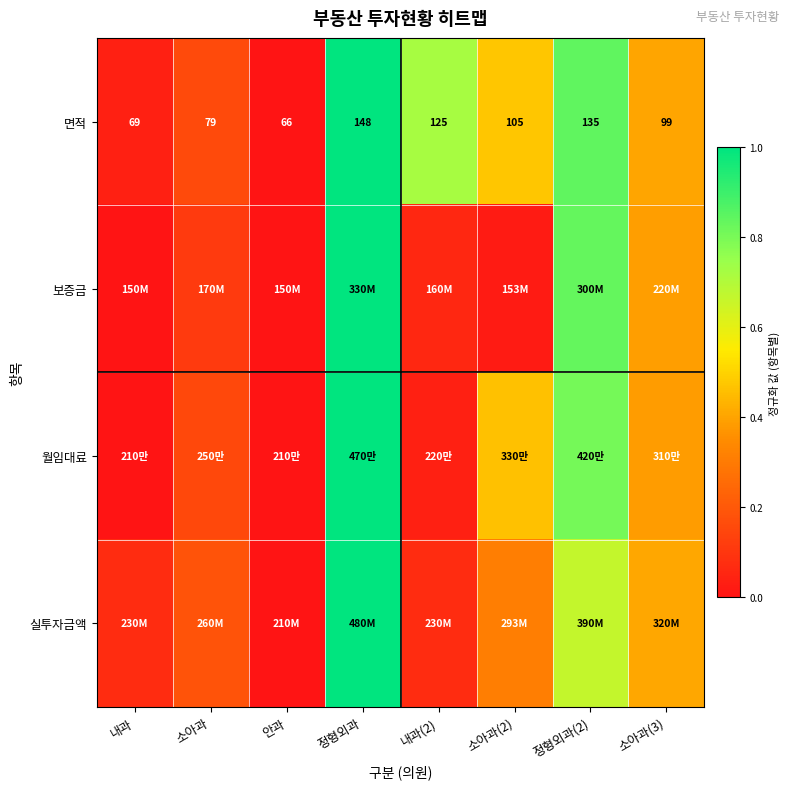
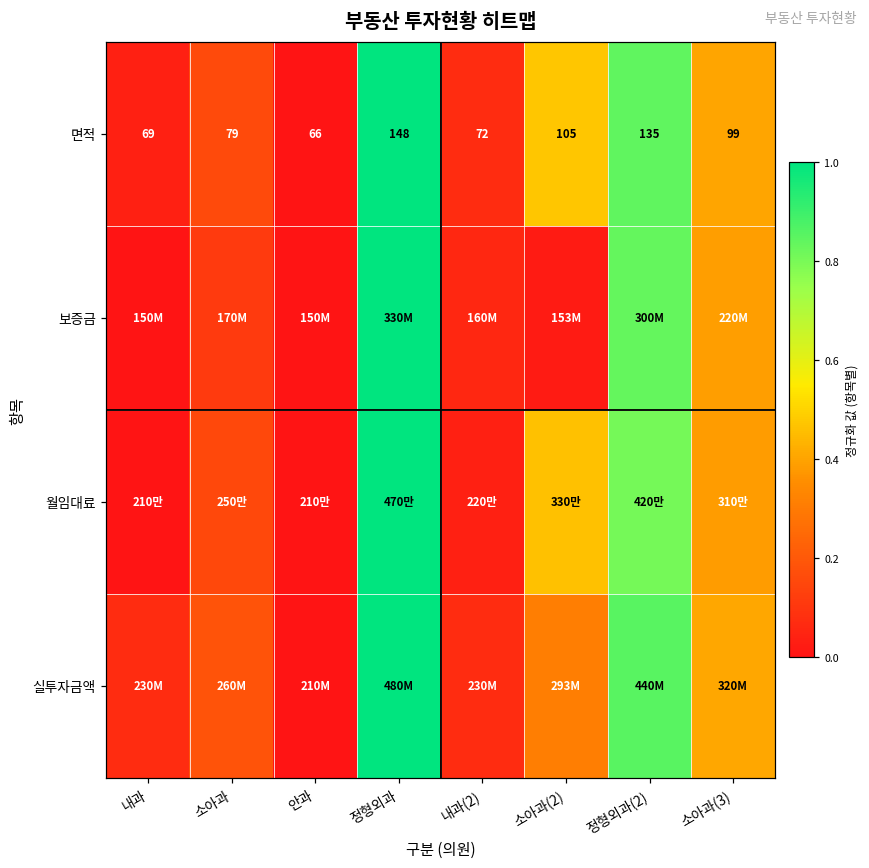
  {
    "면적": {
      "내과": "69",
      "소아과": "79",
      "안과": "66",
      "정형외과": "148",
-     "내과(2)": "125",
+     "내과(2)": "72",
      "소아과(2)": "105",
      "정형외과(2)": "135",
      "소아과(3)": "99"
    },
    "보증금": {
      "내과": "150M",
      "소아과": "170M",
      "안과": "150M",
      "정형외과": "330M",
      "내과(2)": "160M",
      "소아과(2)": "153M",
      "정형외과(2)": "300M",
      "소아과(3)": "220M"
    },
    "월임대료": {
      "내과": "210만",
      "소아과": "250만",
      "안과": "210만",
      "정형외과": "470만",
      "내과(2)": "220만",
      "소아과(2)": "330만",
      "정형외과(2)": "420만",
      "소아과(3)": "310만"
    },
    "실투자금액": {
      "내과": "230M",
      "소아과": "260M",
      "안과": "210M",
      "정형외과": "480M",
      "내과(2)": "230M",
      "소아과(2)": "293M",
-     "정형외과(2)": "390M",
+     "정형외과(2)": "440M",
      "소아과(3)": "320M"
    }
  }
